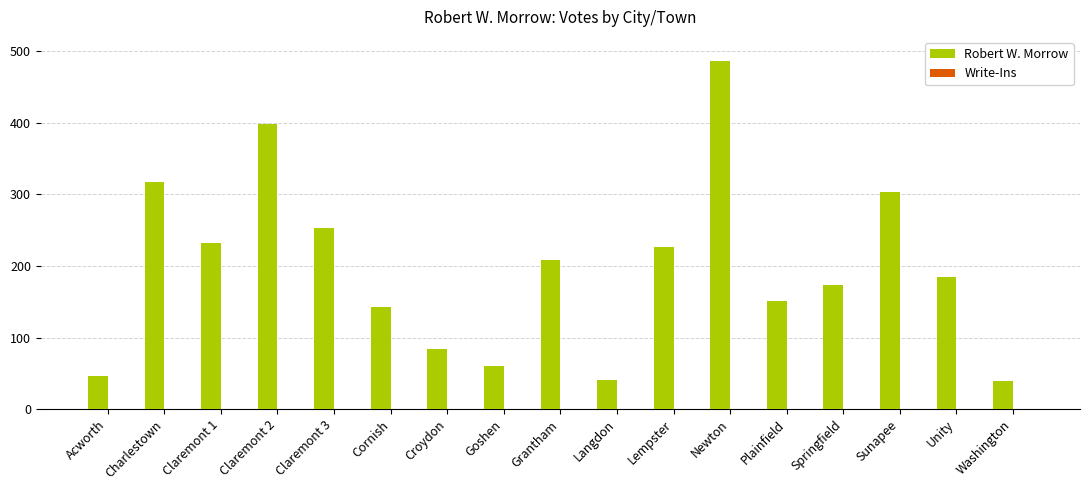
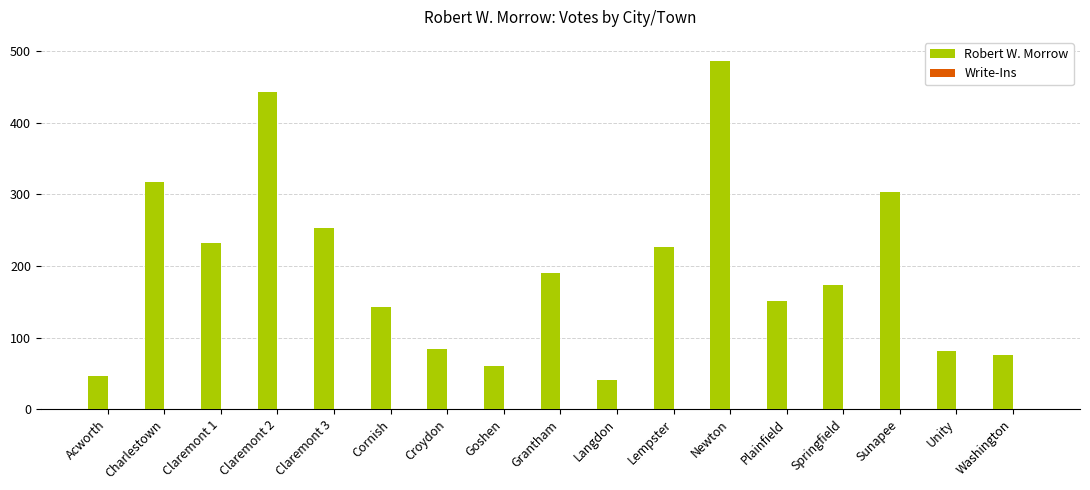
  {
    "Robert W. Morrow": {
      "Acworth": 50,
      "Charlestown": 320,
      "Claremont 1": 230,
-     "Claremont 2": 400,
+     "Claremont 2": 440,
      "Claremont 3": 250,
      "Cornish": 140,
      "Croydon": 80,
      "Goshen": 60,
-     "Grantham": 210,
+     "Grantham": 190,
      "Langdon": 40,
      "Lempster": 230,
      "Newton": 490,
      "Plainfield": 150,
      "Springfield": 170,
      "Sunapee": 300,
-     "Unity": 180,
-     "Washington": 40
+     "Unity": 80,
+     "Washington": 80
    },
    "Write-Ins": {
      "Acworth": 0,
      "Charlestown": 0,
      "Claremont 1": 0,
      "Claremont 2": 0,
      "Claremont 3": 0,
      "Cornish": 0,
      "Croydon": 0,
      "Goshen": 0,
      "Grantham": 0,
      "Langdon": 0,
      "Lempster": 0,
      "Newton": 0,
      "Plainfield": 0,
      "Springfield": 0,
      "Sunapee": 0,
      "Unity": 0,
      "Washington": 0
    }
  }
